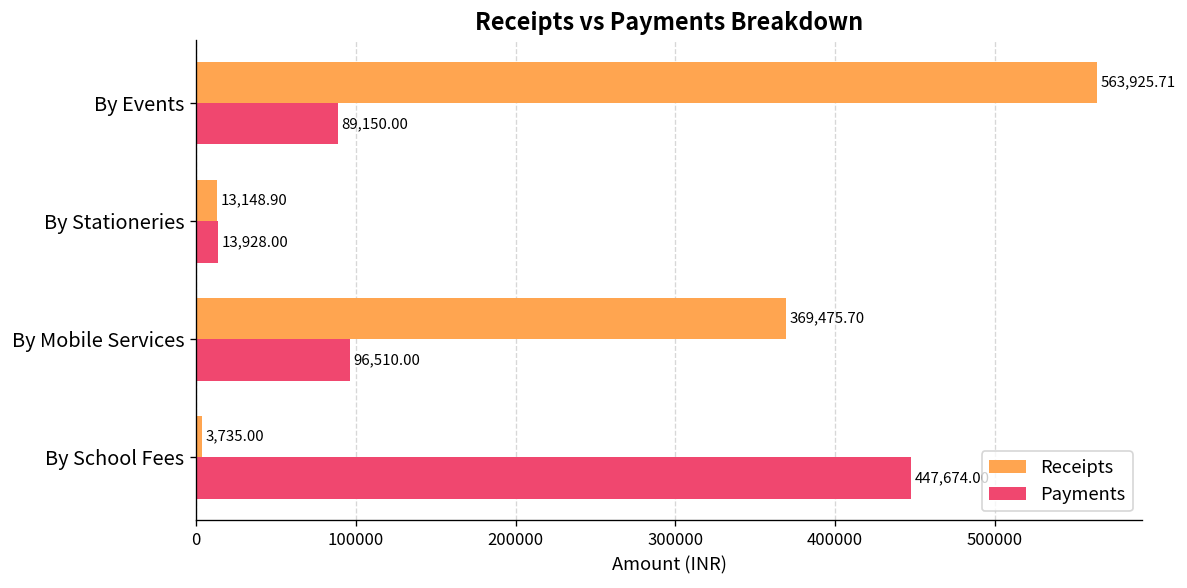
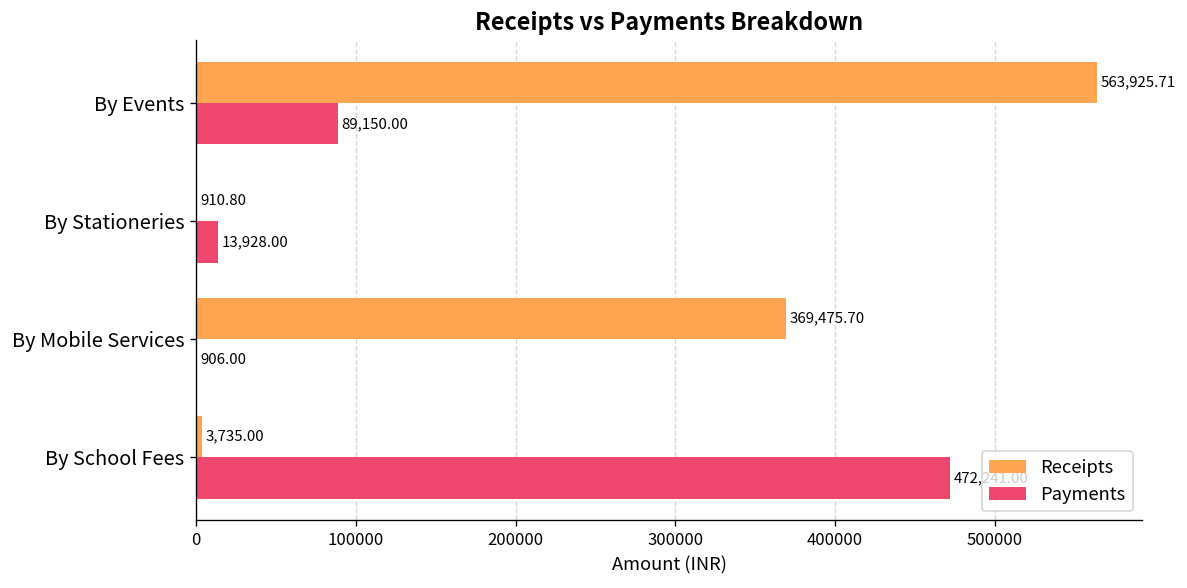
  {
    "Receipts": {
      "By Events": "563,925.71",
-     "By Stationeries": "13,148.90",
+     "By Stationeries": "910.80",
      "By Mobile Services": "369,475.70",
      "By School Fees": "3,735.00"
    },
    "Payments": {
      "By Events": "89,150.00",
      "By Stationeries": "13,928.00",
-     "By Mobile Services": "96,510.00",
-     "By School Fees": "448000"
+     "By Mobile Services": "906.00",
+     "By School Fees": "472000"
    }
  }
